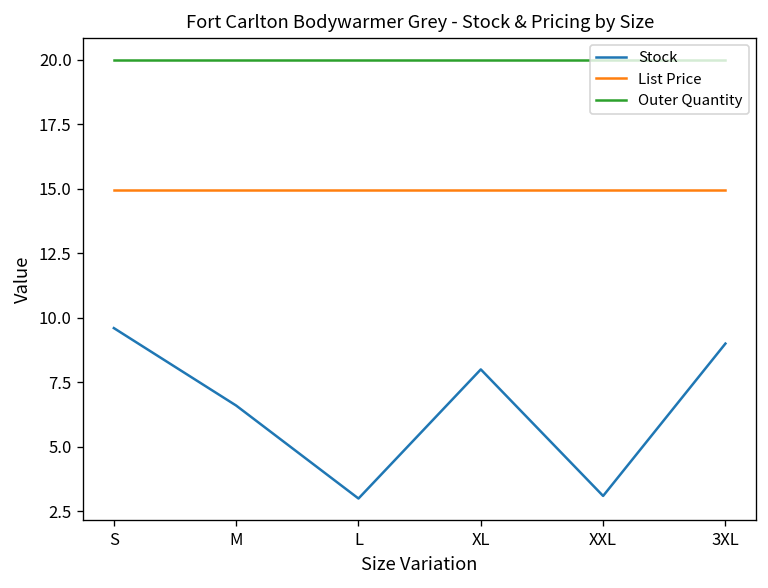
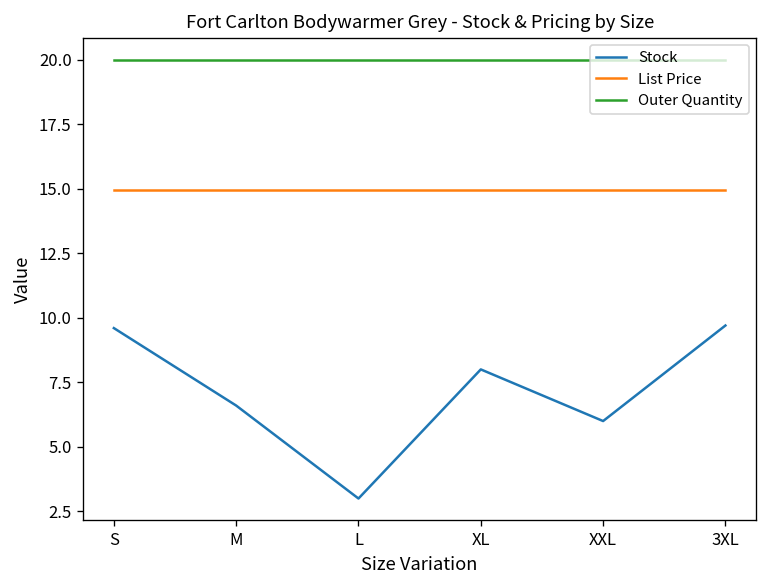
  {
    "Stock": {
      "S": 9.6,
      "M": 6.6,
      "L": 3.0,
      "XL": 8.0,
-     "XXL": 3.1,
-     "3XL": 9.0
+     "XXL": 6.0,
+     "3XL": 9.7
    },
    "List Price": {
      "S": 15.0,
      "M": 15.0,
      "L": 15.0,
      "XL": 15.0,
      "XXL": 15.0,
      "3XL": 15.0
    },
    "Outer Quantity": {
      "S": 20.0,
      "M": 20.0,
      "L": 20.0,
      "XL": 20.0
    }
  }
